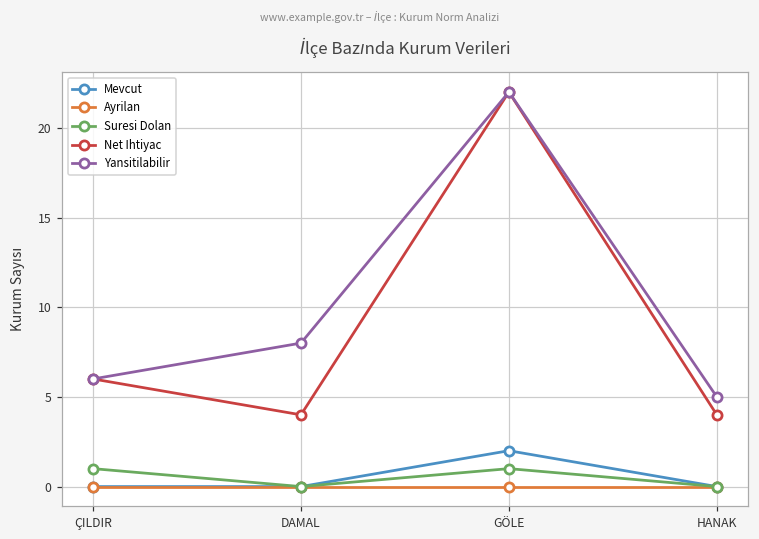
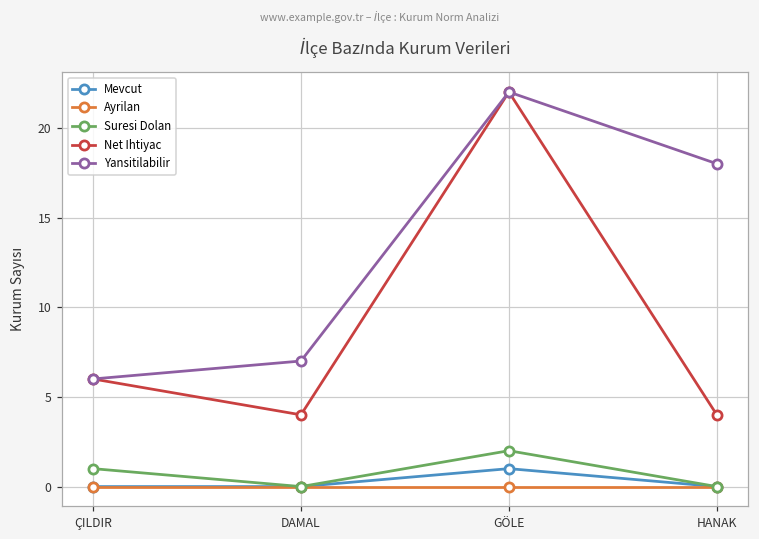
  {
    "Mevcut": {
-     "GÖLE": 2
+     "GÖLE": 1
    },
    "Ayrilan": {
      "GÖLE": 0
    },
    "Suresi Dolan": {
      "ÇILDIR": 1,
-     "GÖLE": 1
+     "GÖLE": 2
    },
    "Net Ihtiyac": {
      "DAMAL": 4,
      "HANAK": 4
    },
    "Yansitilabilir": {
-     "DAMAL": 8,
-     "HANAK": 5
+     "DAMAL": 7,
+     "HANAK": 18
    }
  }
